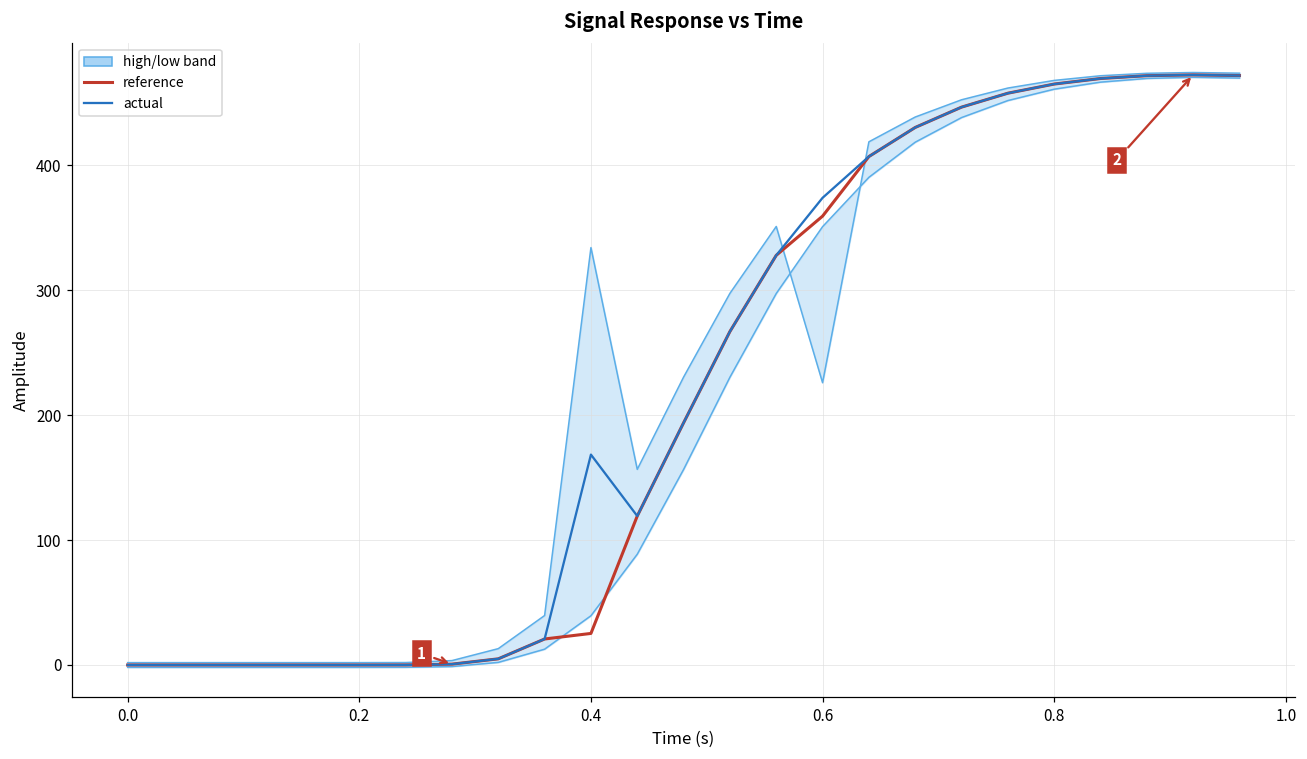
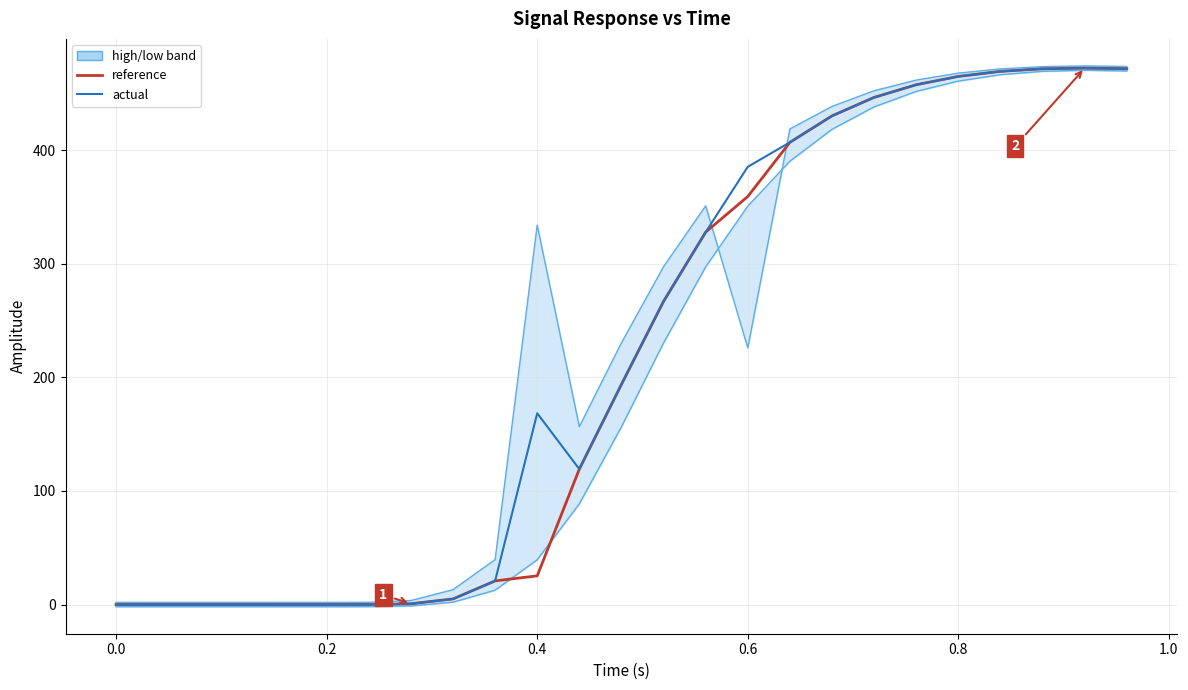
  {
    "reference": {
      "0.4": 25,
      "0.6": 359
    },
    "actual": {
      "0.4": 168,
-     "0.6": 374
+     "0.6": 386
    }
  }
